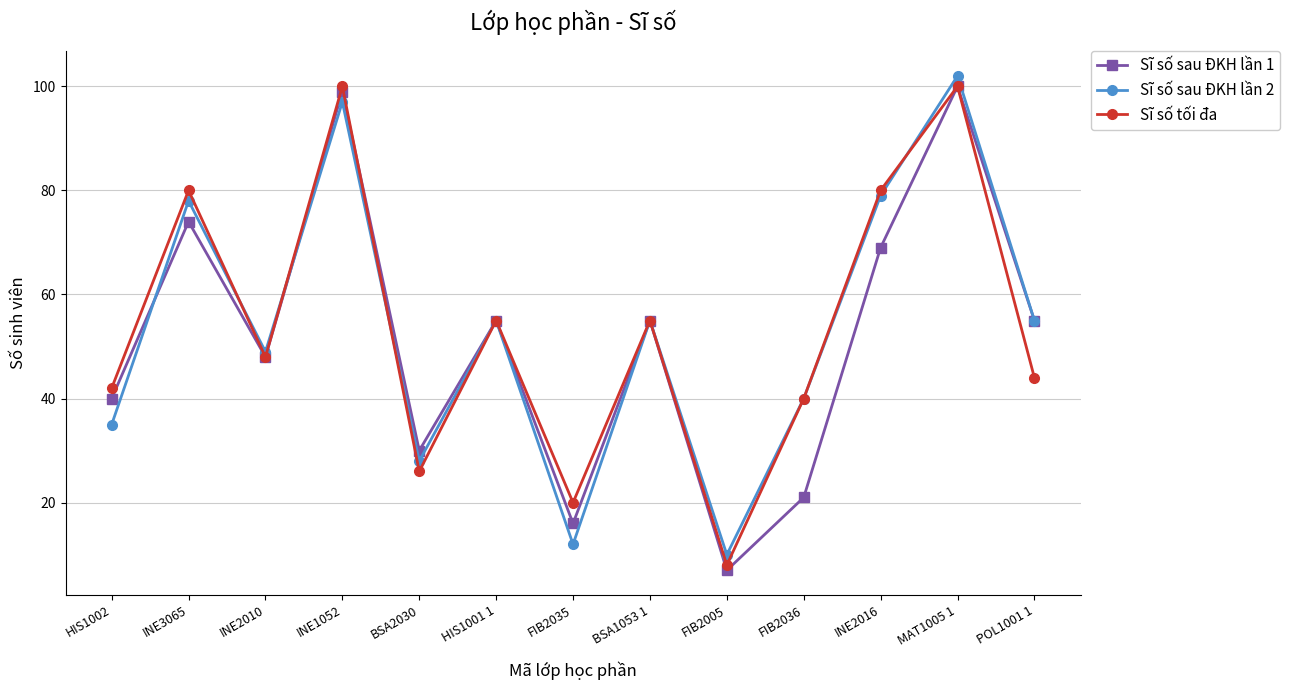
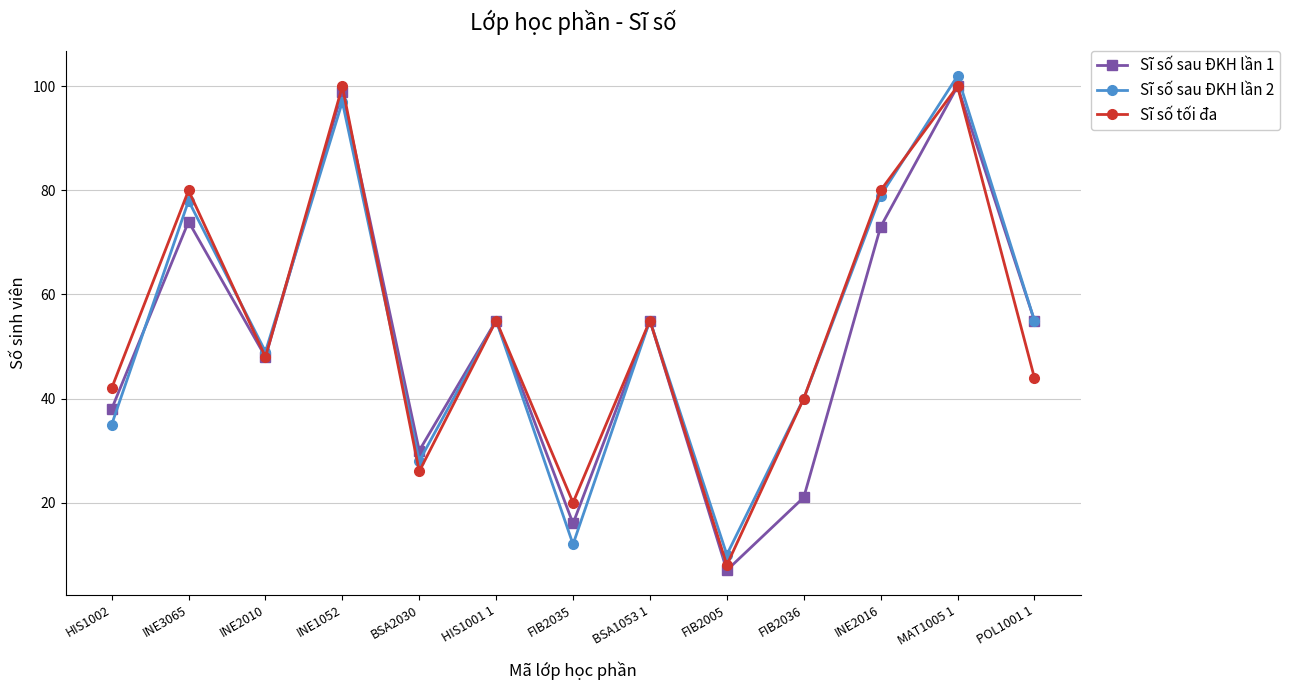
  {
    "Sĩ số sau ĐKH lần 1": {
-     "HIS1002": 40,
+     "HIS1002": 38,
      "INE3065": 74,
      "INE1052": 99,
      "BSA2030": 30,
      "FIB2035": 16,
      "FIB2005": 7,
      "FIB2036": 21,
-     "INE2016": 69
+     "INE2016": 73
    },
    "Sĩ số sau ĐKH lần 2": {
      "HIS1002": 35,
      "INE3065": 78,
      "INE2010": 49,
      "INE1052": 97,
      "BSA2030": 28,
      "FIB2035": 12,
      "FIB2005": 10,
      "INE2016": 79,
      "MAT1005 1": 102
    },
    "Sĩ số tối đa": {
      "HIS1002": 42,
      "INE3065": 80,
      "INE1052": 100,
      "BSA2030": 26,
      "FIB2035": 20,
      "FIB2005": 8,
      "INE2016": 80,
      "POL1001 1": 44
    }
  }
